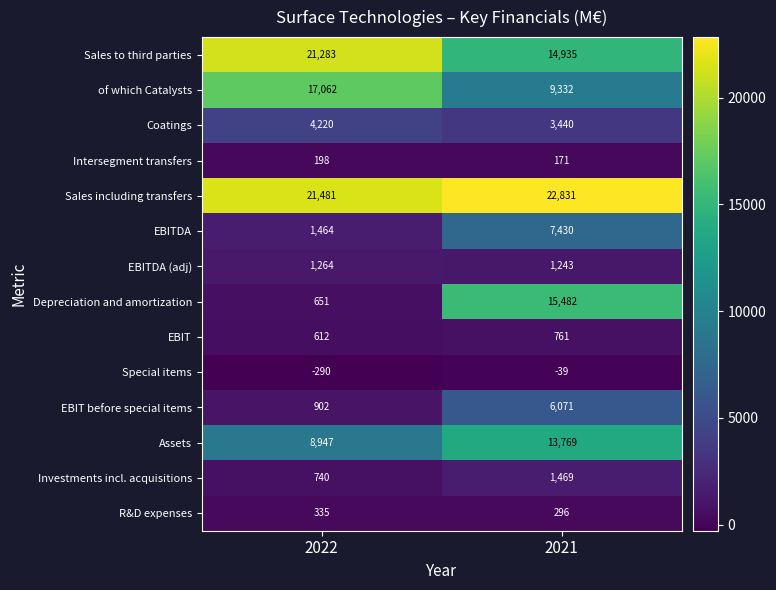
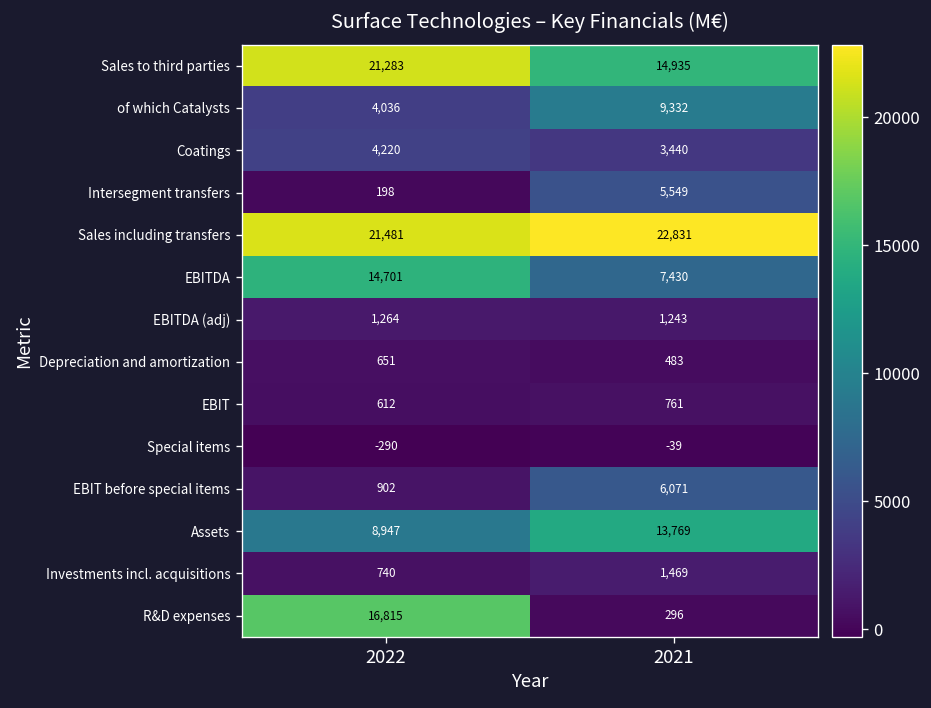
  {
    "Sales to third parties": {
      "2022": "21,283",
      "2021": "14,935"
    },
    "of which Catalysts": {
-     "2022": "17,062",
+     "2022": "4,036",
      "2021": "9,332"
    },
    "Coatings": {
      "2022": "4,220",
      "2021": "3,440"
    },
    "Intersegment transfers": {
      "2022": "198",
-     "2021": "171"
+     "2021": "5,549"
    },
    "Sales including transfers": {
      "2022": "21,481",
      "2021": "22,831"
    },
    "EBITDA": {
-     "2022": "1,464",
+     "2022": "14,701",
      "2021": "7,430"
    },
    "EBITDA (adj)": {
      "2022": "1,264",
      "2021": "1,243"
    },
    "Depreciation and amortization": {
      "2022": "651",
-     "2021": "15,482"
+     "2021": "483"
    },
    "EBIT": {
      "2022": "612",
      "2021": "761"
    },
    "Special items": {
      "2022": "-290",
      "2021": "-39"
    },
    "EBIT before special items": {
      "2022": "902",
      "2021": "6,071"
    },
    "Assets": {
      "2022": "8,947",
      "2021": "13,769"
    },
    "Investments incl. acquisitions": {
      "2022": "740",
      "2021": "1,469"
    },
    "R&D expenses": {
-     "2022": "335",
+     "2022": "16,815",
      "2021": "296"
    }
  }
